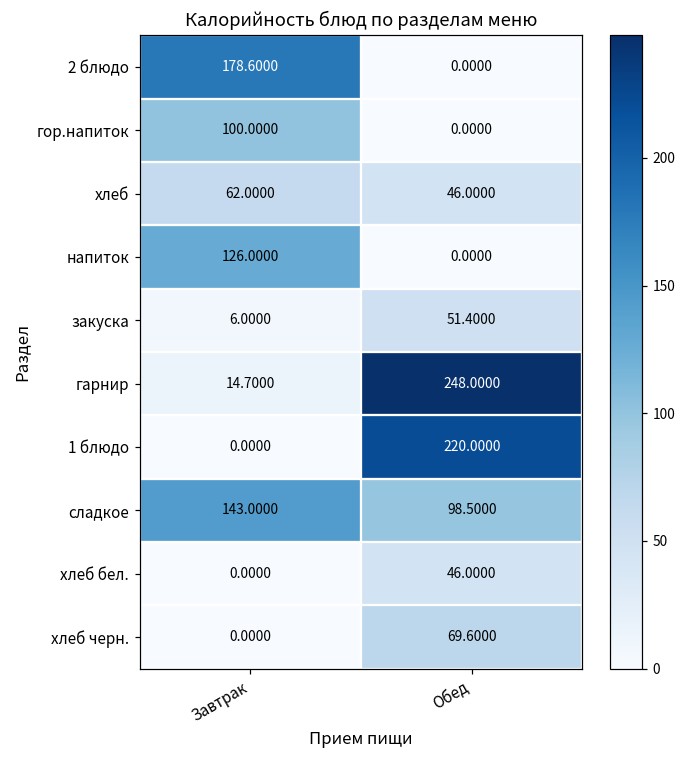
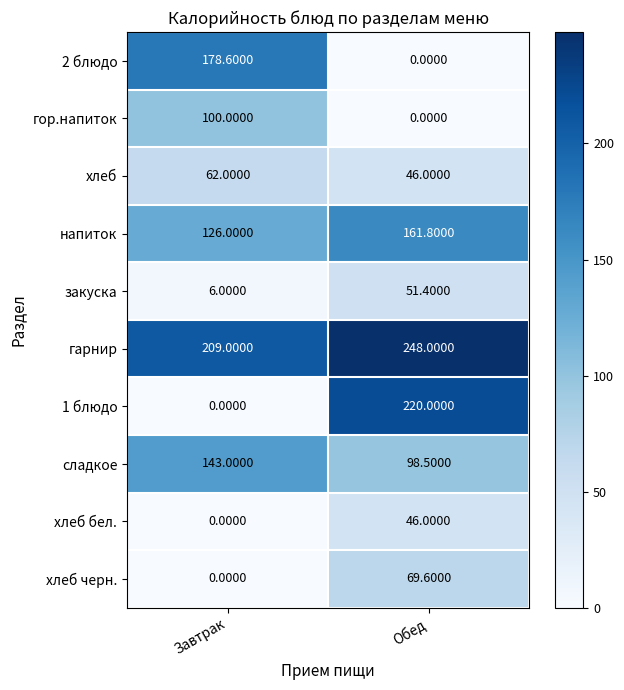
  {
    "2 блюдо": {
      "Завтрак": 178.6000,
      "Обед": 0.0000
    },
    "гор.напиток": {
      "Завтрак": 100.0000,
      "Обед": 0.0000
    },
    "хлеб": {
      "Завтрак": 62.0000,
      "Обед": 46.0000
    },
    "напиток": {
      "Завтрак": 126.0000,
-     "Обед": 0.0000
+     "Обед": 161.8000
    },
    "закуска": {
      "Завтрак": 6.0000,
      "Обед": 51.4000
    },
    "гарнир": {
-     "Завтрак": 14.7000,
+     "Завтрак": 209.0000,
      "Обед": 248.0000
    },
    "1 блюдо": {
      "Завтрак": 0.0000,
      "Обед": 220.0000
    },
    "сладкое": {
      "Завтрак": 143.0000,
      "Обед": 98.5000
    },
    "хлеб бел.": {
      "Завтрак": 0.0000,
      "Обед": 46.0000
    },
    "хлеб черн.": {
      "Завтрак": 0.0000,
      "Обед": 69.6000
    }
  }
